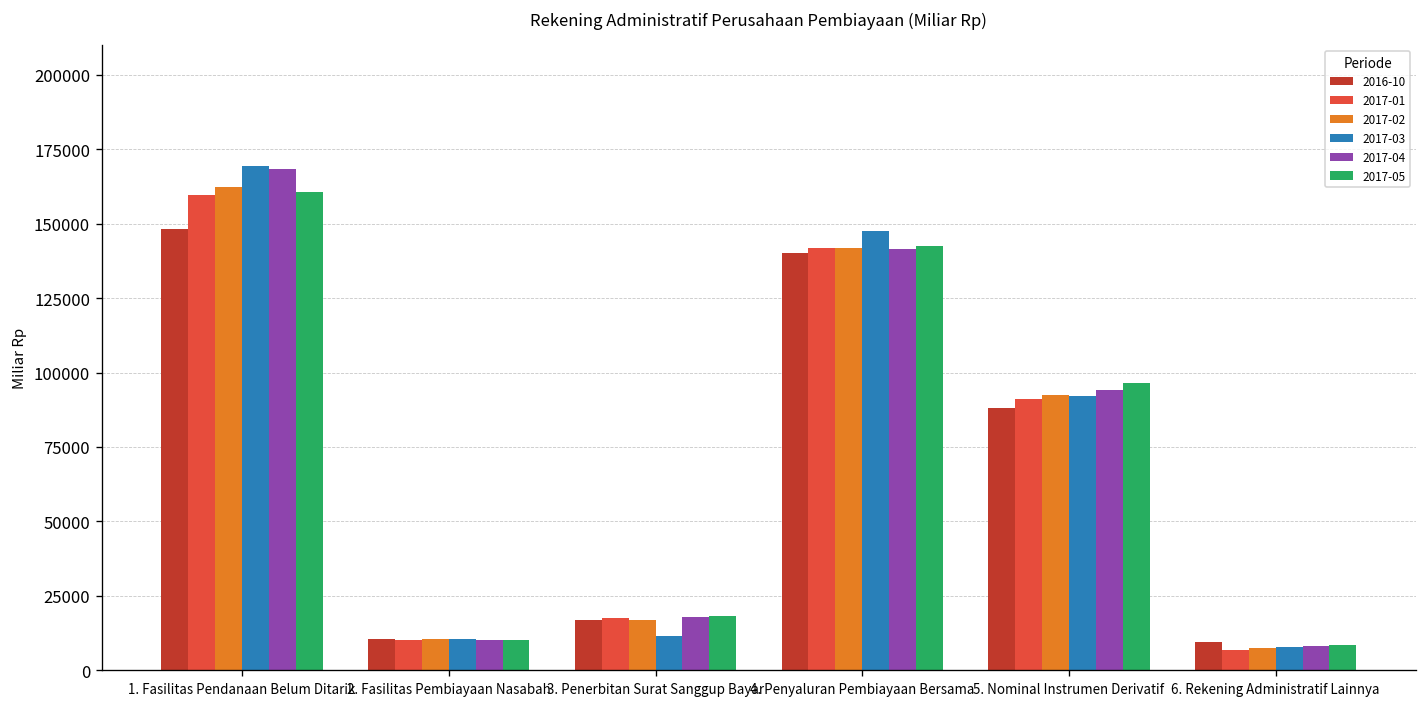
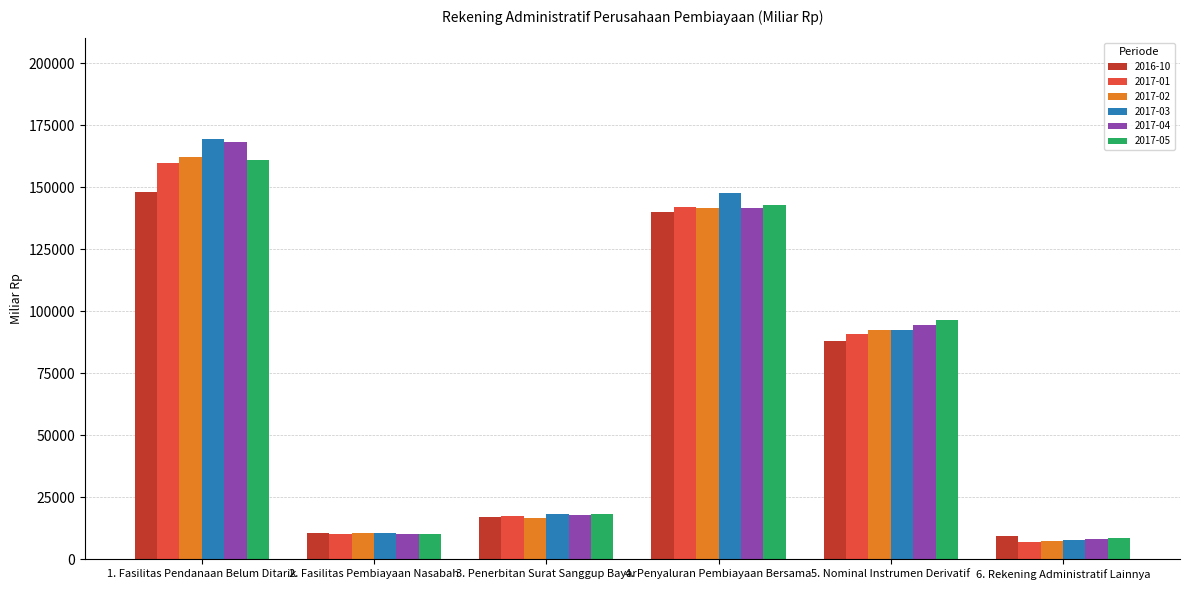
  {
    "2017-03": {
      "1. Fasilitas Pendanaan Belum Ditarik": 170000,
      "2. Fasilitas Pembiayaan Nasabah": 10000,
-     "3. Penerbitan Surat Sanggup Bayar": 11000,
+     "3. Penerbitan Surat Sanggup Bayar": 18000,
      "4. Penyaluran Pembiayaan Bersama": 148000,
      "5. Nominal Instrumen Derivatif": 92000,
      "6. Rekening Administratif Lainnya": 8000
    },
    "2017-04": {
      "1. Fasilitas Pendanaan Belum Ditarik": 168000,
      "2. Fasilitas Pembiayaan Nasabah": 10000,
      "3. Penerbitan Surat Sanggup Bayar": 18000,
      "4. Penyaluran Pembiayaan Bersama": 141000,
      "5. Nominal Instrumen Derivatif": 94000,
      "6. Rekening Administratif Lainnya": 8000
    },
    "2017-05": {
      "1. Fasilitas Pendanaan Belum Ditarik": 161000,
      "2. Fasilitas Pembiayaan Nasabah": 10000,
      "3. Penerbitan Surat Sanggup Bayar": 18000,
      "4. Penyaluran Pembiayaan Bersama": 143000,
      "5. Nominal Instrumen Derivatif": 97000,
      "6. Rekening Administratif Lainnya": 9000
    }
  }
